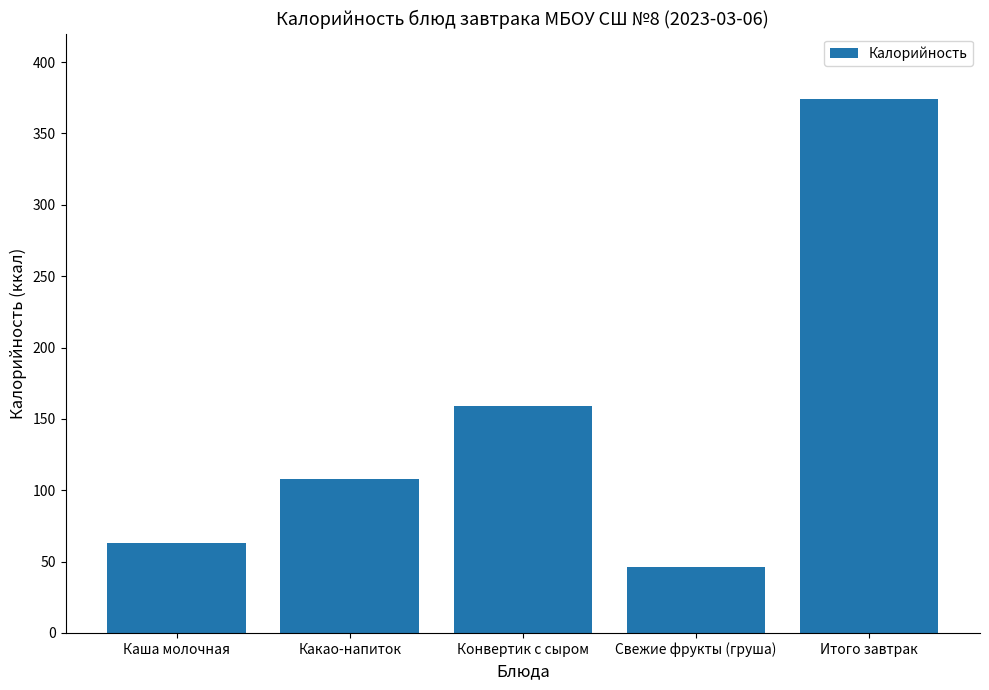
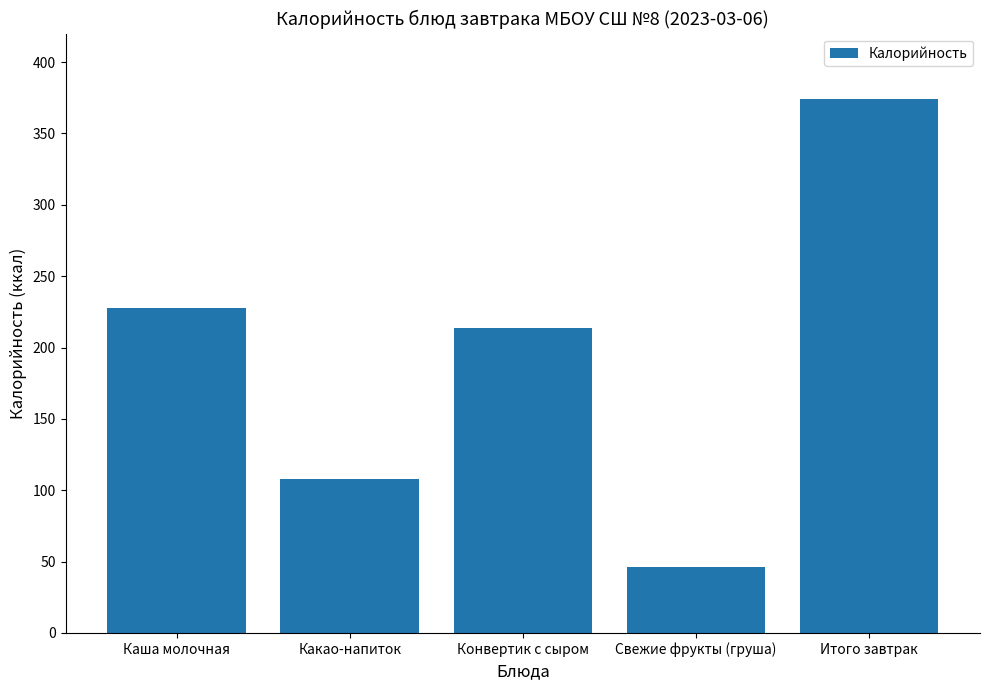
  {
-   "Каша молочная": 63,
+   "Каша молочная": 228,
    "Какао-напиток": 108,
-   "Конвертик с сыром": 159,
+   "Конвертик с сыром": 214,
    "Свежие фрукты (груша)": 46,
    "Итого завтрак": 374
  }
